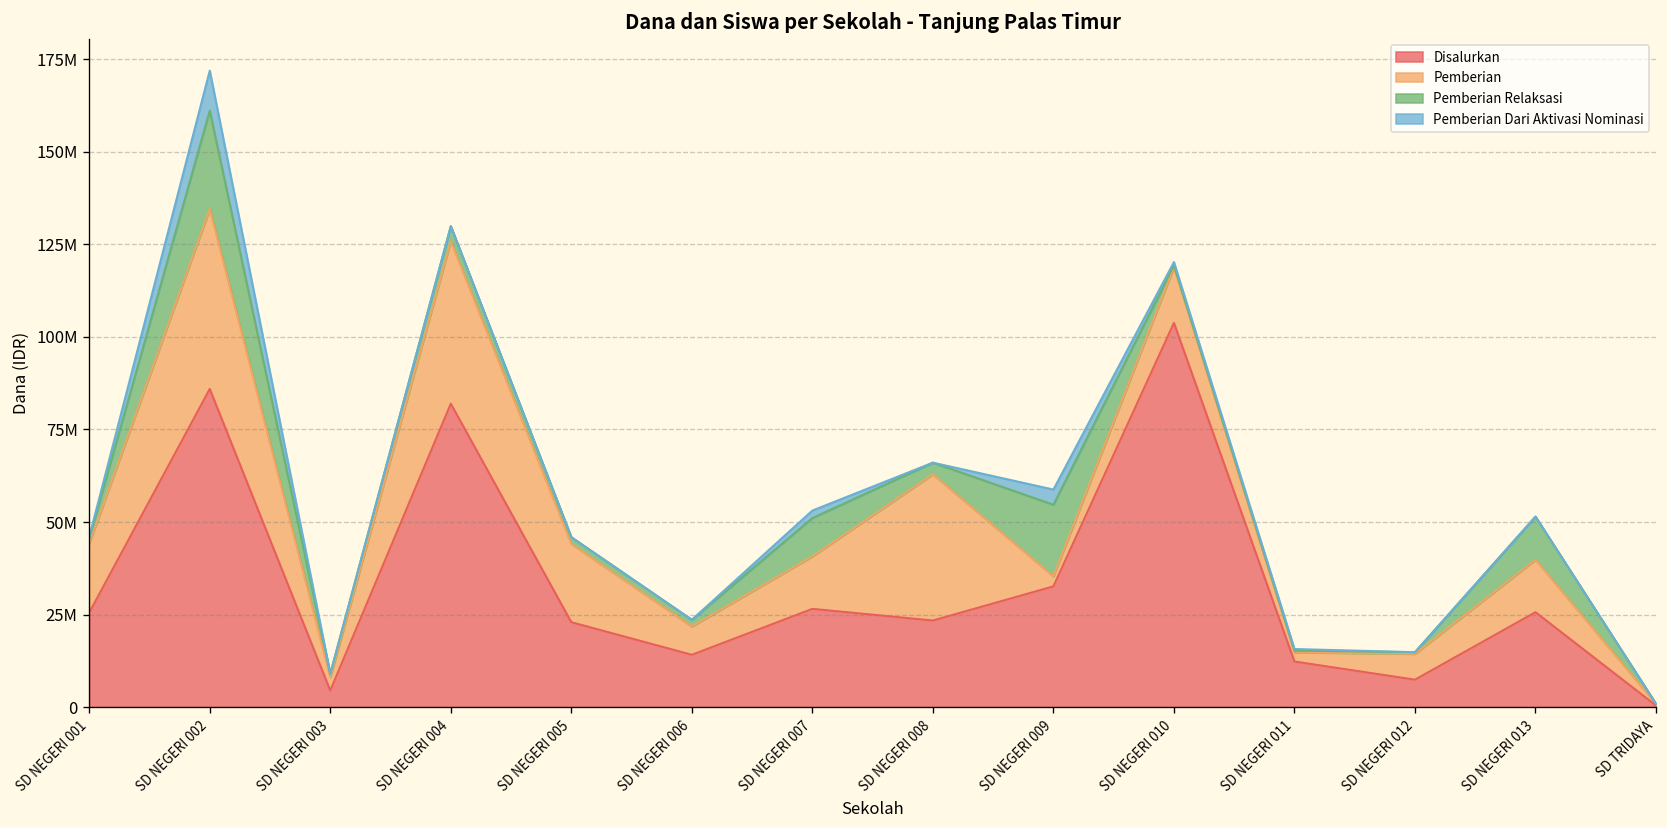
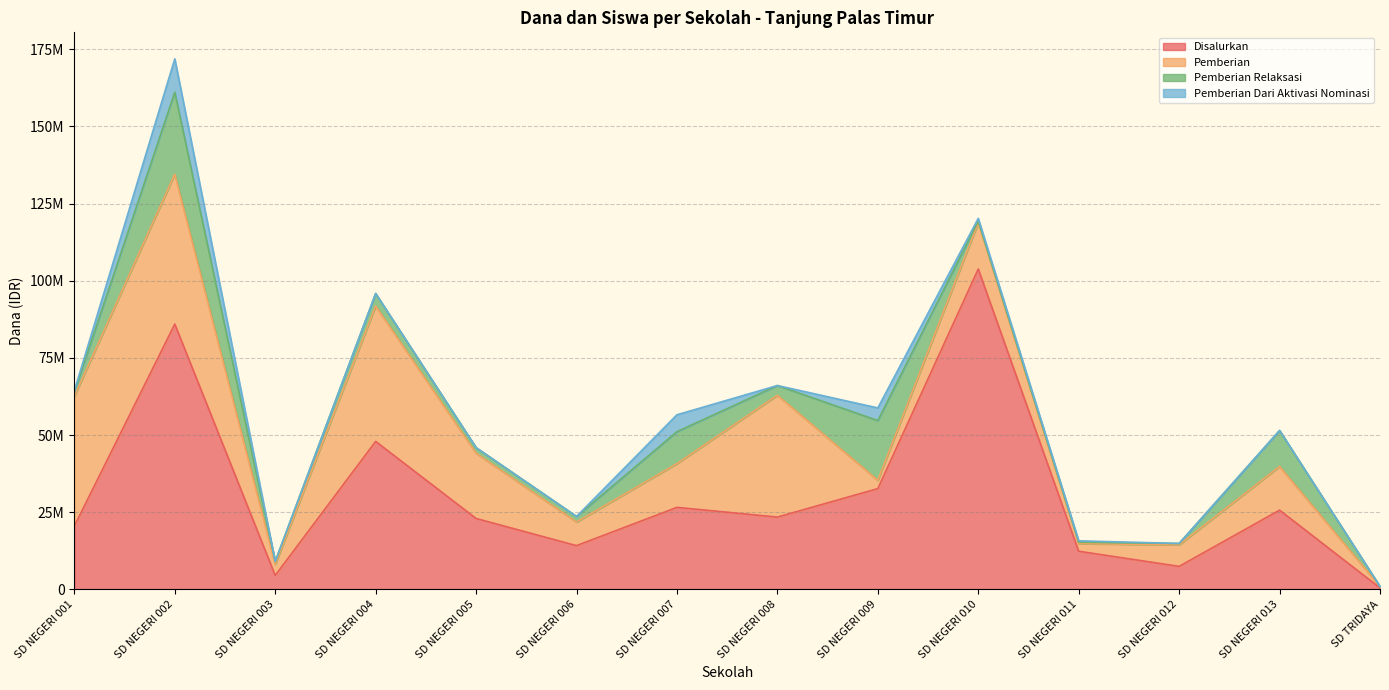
  {
    "Disalurkan": {
-     "SD NEGERI 001": 26000000,
+     "SD NEGERI 001": 20000000,
      "SD NEGERI 002": 86000000,
      "SD NEGERI 003": 5000000,
-     "SD NEGERI 004": 82000000,
+     "SD NEGERI 004": 48000000,
      "SD NEGERI 005": 23000000,
      "SD NEGERI 006": 14000000,
      "SD NEGERI 007": 27000000,
      "SD NEGERI 008": 23000000,
      "SD NEGERI 009": 33000000,
      "SD NEGERI 010": 104000000,
      "SD NEGERI 011": 12000000,
      "SD NEGERI 012": 7000000,
      "SD NEGERI 013": 26000000
    },
    "Pemberian": {
-     "SD NEGERI 001": 19000000,
+     "SD NEGERI 001": 42000000,
      "SD NEGERI 002": 49000000,
      "SD NEGERI 003": 4000000,
      "SD NEGERI 004": 44000000,
      "SD NEGERI 005": 21000000,
      "SD NEGERI 006": 8000000,
      "SD NEGERI 007": 14000000,
      "SD NEGERI 008": 39000000,
      "SD NEGERI 009": 3000000,
      "SD NEGERI 013": 14000000
    },
    "Pemberian Relaksasi": {
      "SD NEGERI 002": 27000000,
      "SD NEGERI 007": 10000000,
      "SD NEGERI 009": 19000000
    },
    "Pemberian Dari Aktivasi Nominasi": {
      "SD NEGERI 002": 11000000,
-     "SD NEGERI 007": 2000000,
+     "SD NEGERI 007": 5000000,
      "SD NEGERI 009": 4000000,
      "SD NEGERI 010": 1000000
    }
  }
